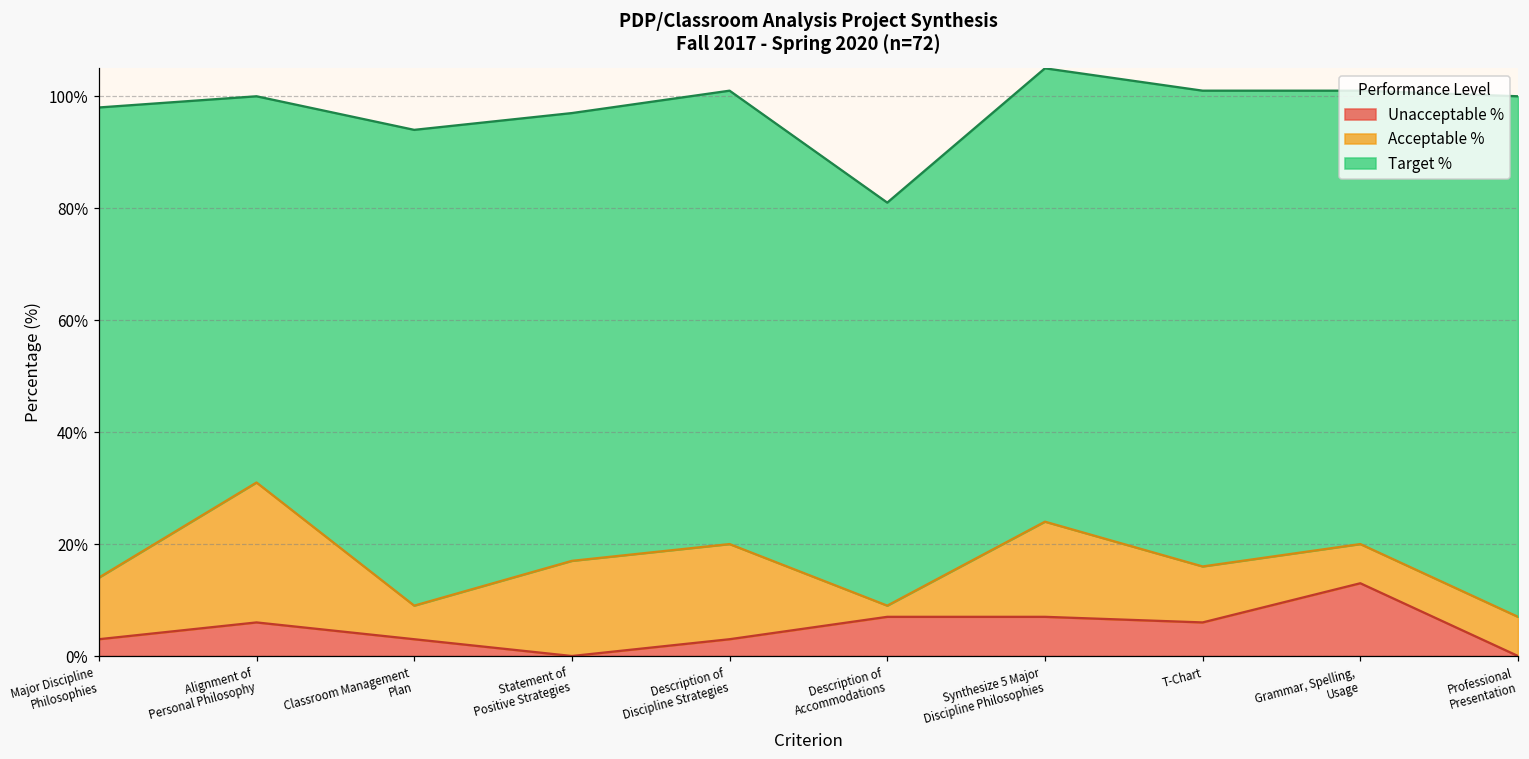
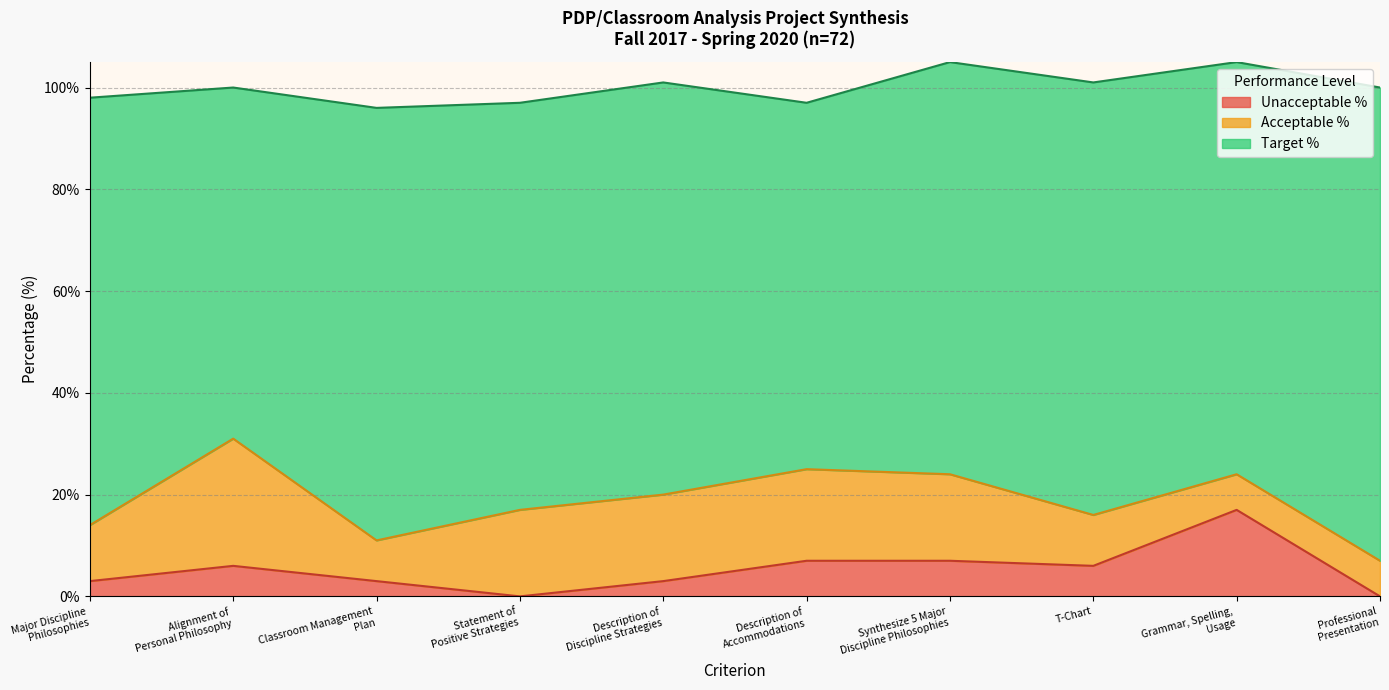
  {
    "Unacceptable %": {
      "Major Discipline Philosophies": "3%",
      "Alignment of Personal Philosophy": "6%",
      "Classroom Management Plan": "3%",
      "Statement of Positive Strategies": "0%",
      "Description of Discipline Strategies": "3%",
      "Description of Accommodations": "7%",
      "Synthesize 5 Major Discipline Philosophies": "7%",
      "T-Chart": "6%",
-     "Grammar, Spelling, Usage": "13%",
+     "Grammar, Spelling, Usage": "17%",
      "Professional Presentation": "0%"
    },
    "Acceptable %": {
      "Major Discipline Philosophies": "11%",
      "Alignment of Personal Philosophy": "25%",
-     "Classroom Management Plan": "6%",
+     "Classroom Management Plan": "8%",
      "Statement of Positive Strategies": "17%",
      "Description of Discipline Strategies": "17%",
-     "Description of Accommodations": "2%",
+     "Description of Accommodations": "18%",
      "Synthesize 5 Major Discipline Philosophies": "17%",
      "T-Chart": "10%",
      "Grammar, Spelling, Usage": "7%",
      "Professional Presentation": "7%"
    },
    "Target %": {
      "Major Discipline Philosophies": "84%",
      "Alignment of Personal Philosophy": "69%",
      "Classroom Management Plan": "85%",
      "Statement of Positive Strategies": "80%",
      "Description of Discipline Strategies": "81%",
      "Description of Accommodations": "72%",
      "Synthesize 5 Major Discipline Philosophies": "81%",
      "T-Chart": "85%",
      "Professional Presentation": "93%"
    }
  }
